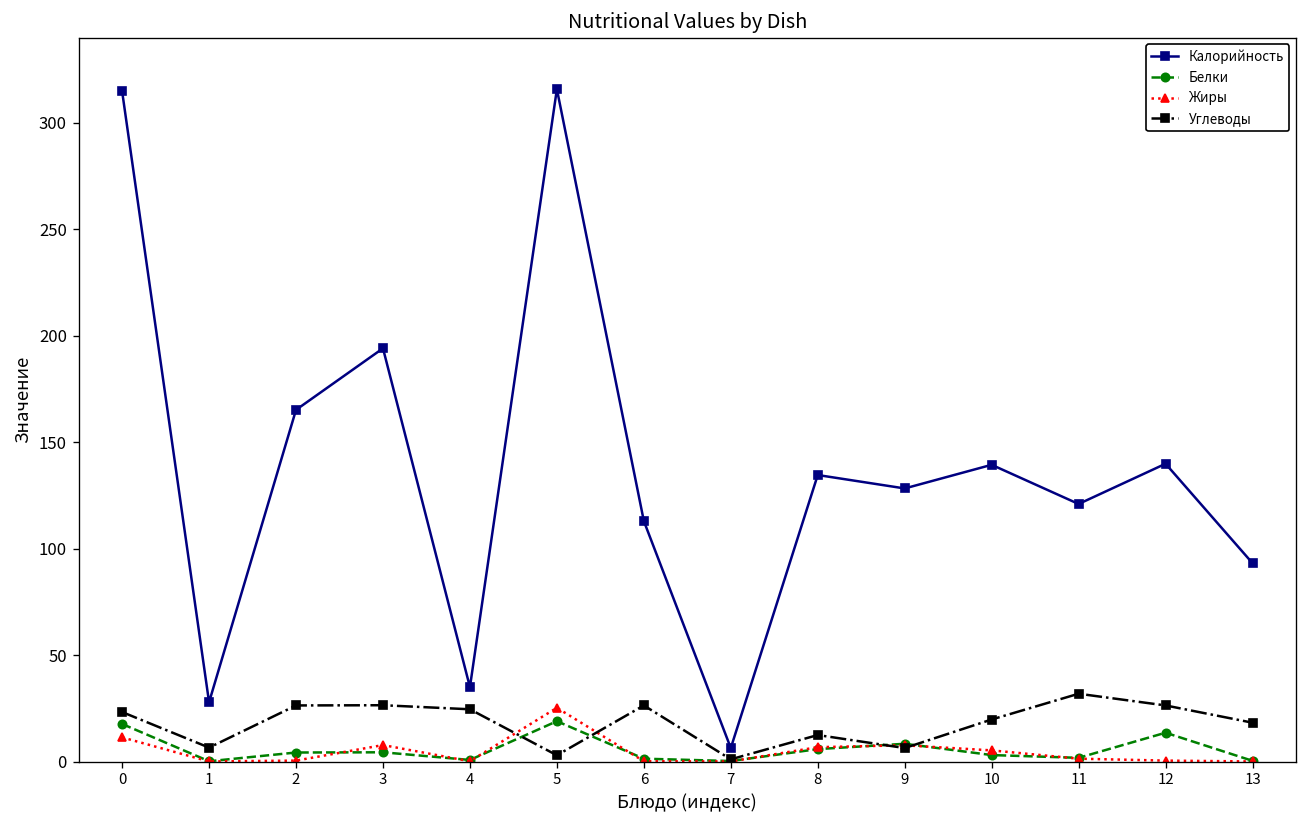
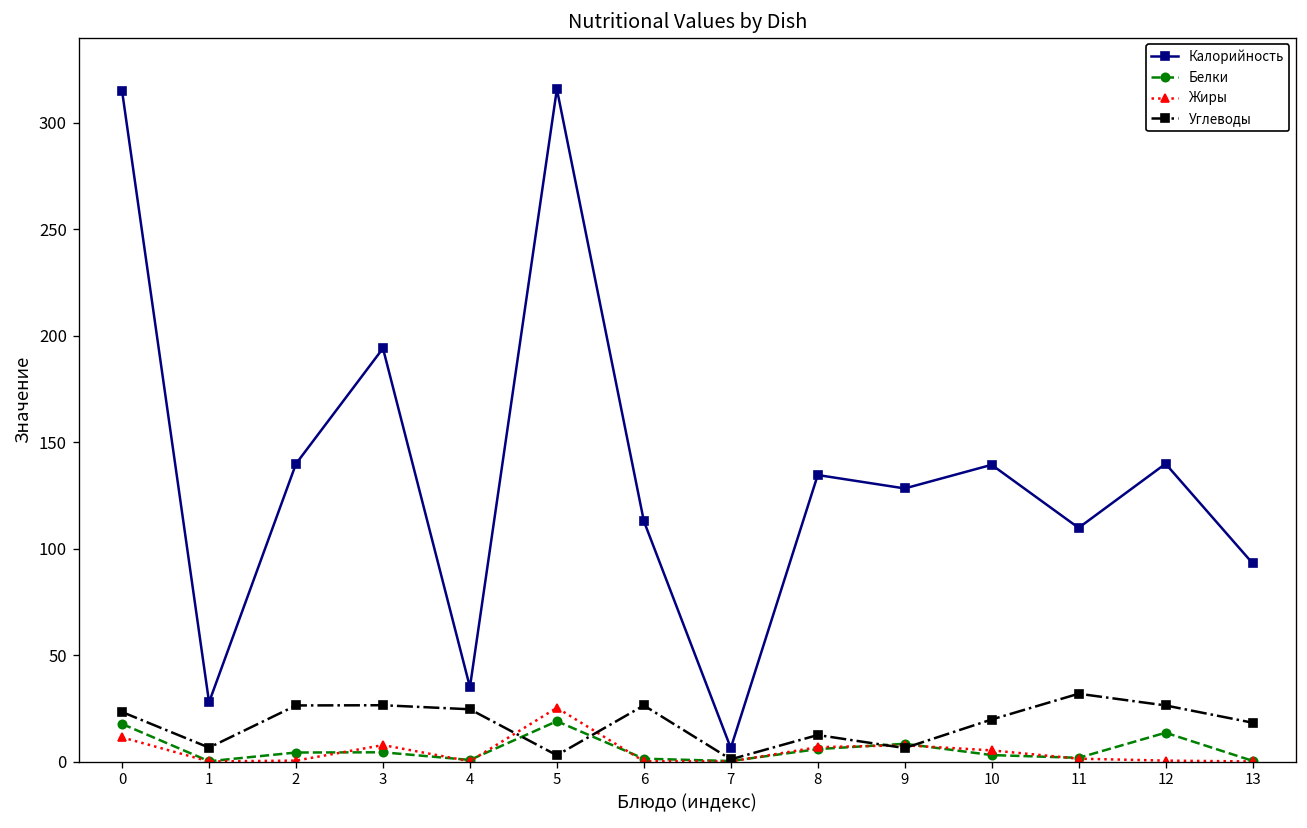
  {
    "Калорийность": {
      "0": 315,
      "1": 28,
-     "2": 165,
+     "2": 140,
      "3": 194,
      "4": 35,
      "5": 316,
      "6": 113,
      "7": 6,
      "8": 135,
      "9": 128,
      "10": 139,
-     "11": 121,
+     "11": 110,
      "12": 140,
      "13": 93
    },
    "Белки": {
      "0": 18,
      "2": 4,
      "3": 4,
      "5": 19,
      "10": 3,
      "12": 14
    },
    "Жиры": {
      "0": 11,
      "2": 1,
      "3": 8,
      "5": 25,
      "10": 5,
      "12": 1
    },
    "Углеводы": {
      "0": 23,
      "1": 7,
      "2": 26,
      "3": 27,
      "4": 25,
      "5": 3,
      "6": 26,
      "8": 13,
      "10": 20,
      "11": 32,
      "12": 26,
      "13": 18
    }
  }
